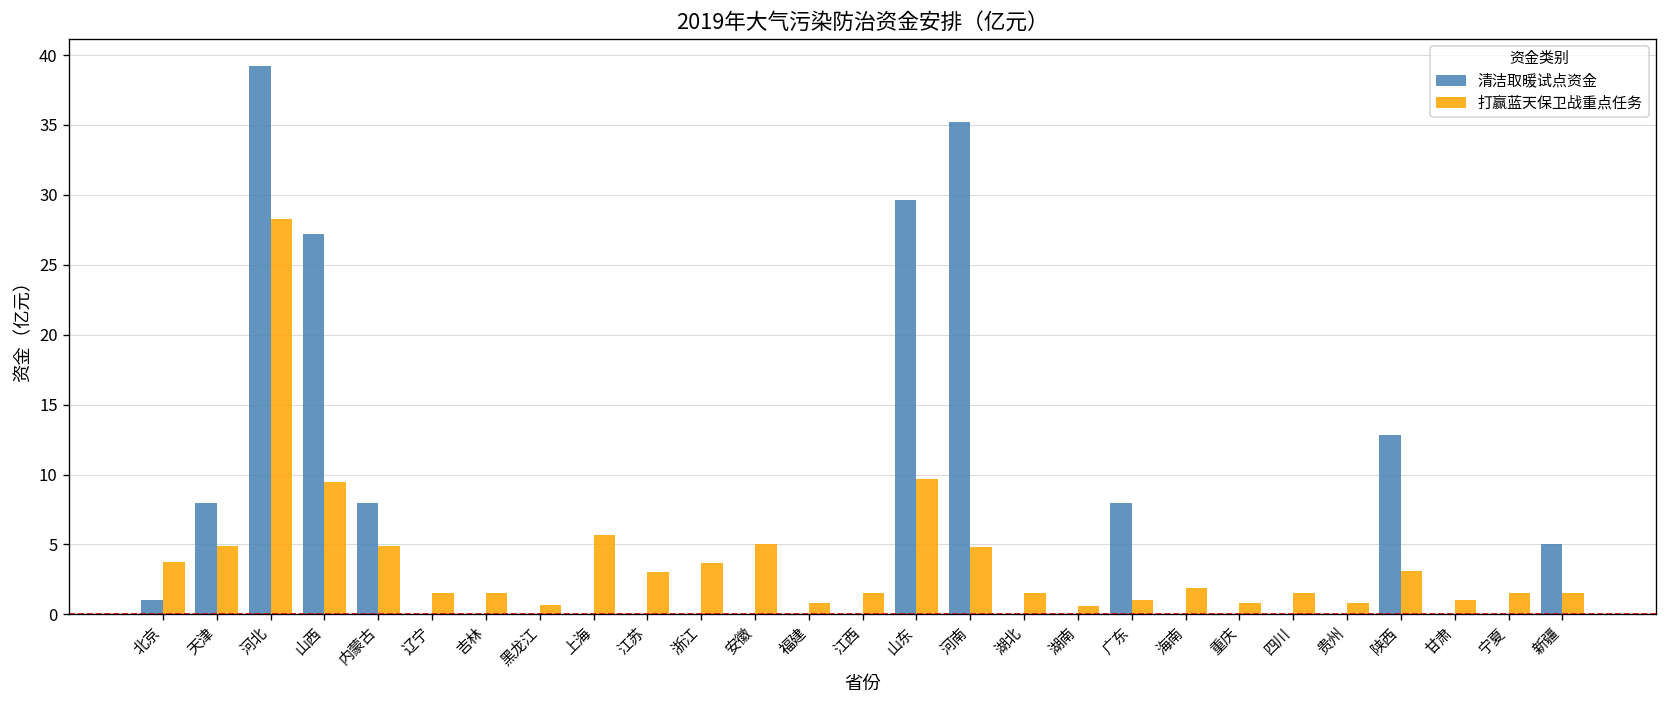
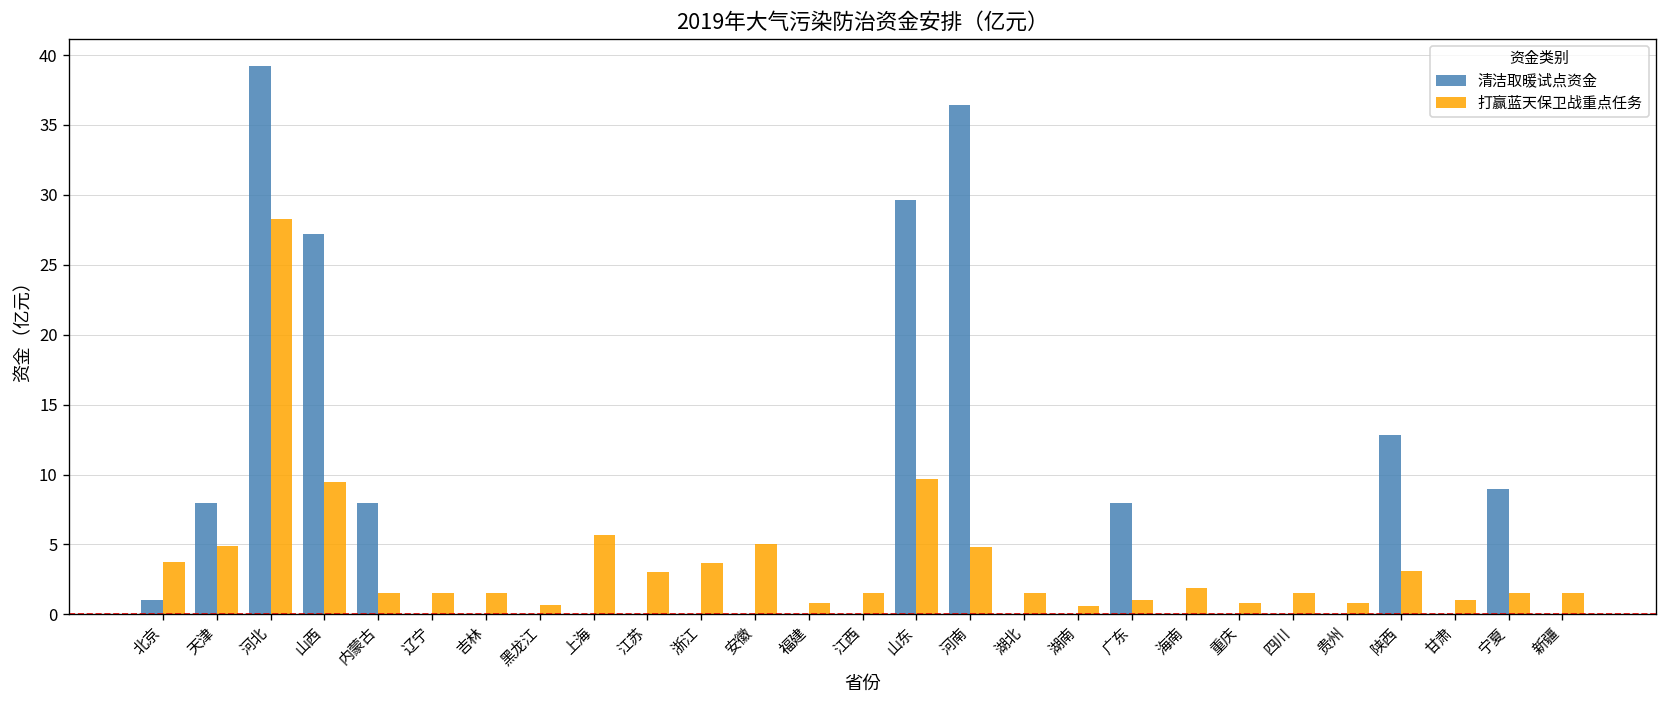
  {
    "清洁取暖试点资金": {
      "北京": 1.0,
      "天津": 8.0,
      "河北": 39.2,
      "山西": 27.2,
      "内蒙古": 8.0,
      "辽宁": 0.0,
      "吉林": 0.0,
      "黑龙江": 0.0,
      "上海": 0.0,
      "江苏": 0.0,
      "浙江": 0.0,
      "安徽": 0.0,
      "福建": 0.0,
      "江西": 0.0,
      "山东": 29.6,
-     "河南": 35.2,
+     "河南": 36.4,
      "湖北": 0.0,
      "湖南": 0.0,
      "广东": 8.0,
      "海南": 0.0,
      "重庆": 0.0,
      "四川": 0.0,
      "贵州": 0.0,
      "陕西": 12.8,
      "甘肃": 0.0,
-     "宁夏": 0,
-     "新疆": 5
+     "宁夏": 9,
+     "新疆": 0
    },
    "打赢蓝天保卫战重点任务": {
      "北京": 3.7,
      "天津": 4.9,
      "河北": 28.3,
      "山西": 9.5,
-     "内蒙古": 4.9,
+     "内蒙古": 1.5,
      "辽宁": 1.5,
      "吉林": 1.5,
      "黑龙江": 0.7,
      "上海": 5.7,
      "江苏": 3.0,
      "浙江": 3.7,
      "安徽": 5.0,
      "福建": 0.8,
      "江西": 1.5,
      "山东": 9.7,
      "河南": 4.9,
      "湖北": 1.5,
      "湖南": 0.6,
      "广东": 1.0,
      "海南": 1.9,
      "重庆": 0.8,
      "四川": 1.5,
      "贵州": 0.8,
      "陕西": 3.1,
      "甘肃": 1.0,
      "宁夏": 1.5,
      "新疆": 1.5
    }
  }
